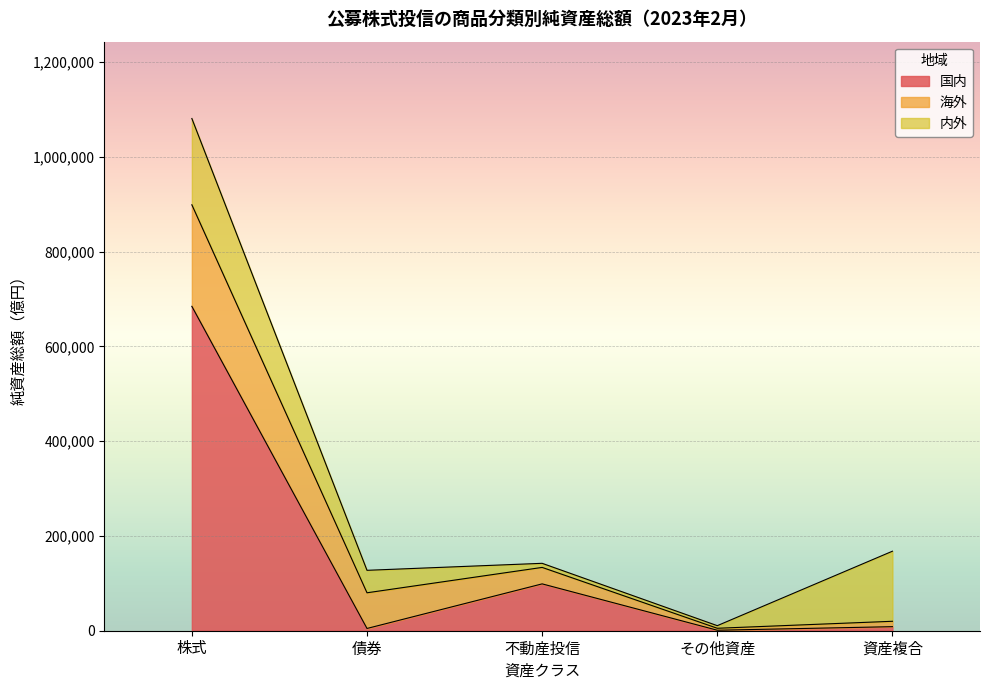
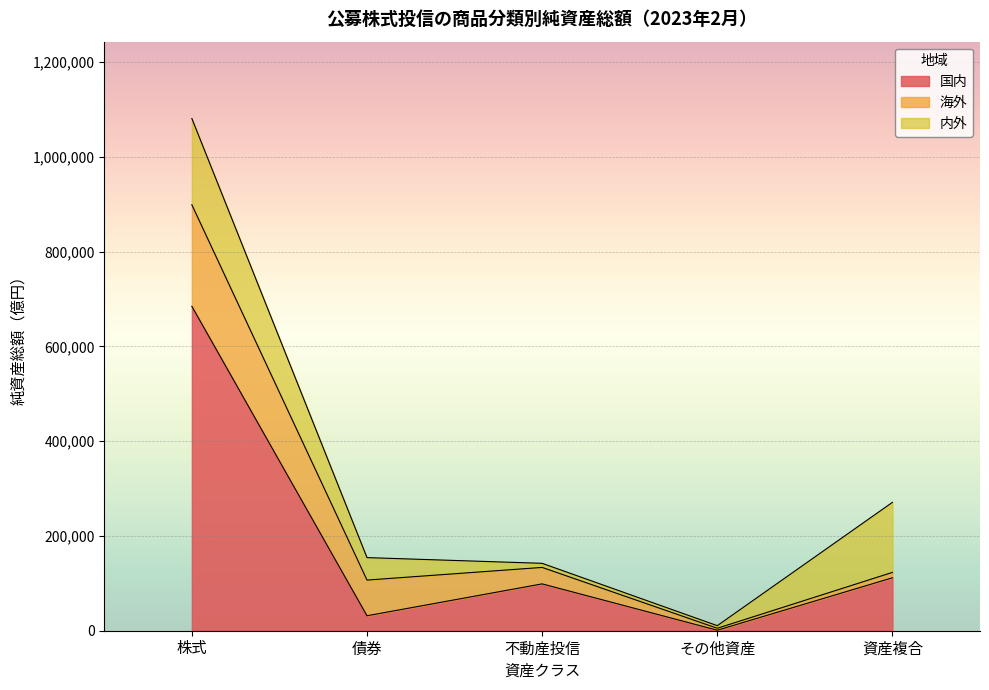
  {
    "国内": {
      "株式": "680,000",
-     "債券": "0",
+     "債券": "30,000",
      "不動産投信": "100,000",
-     "資産複合": "10,000"
+     "資産複合": "110,000"
    }
  }
